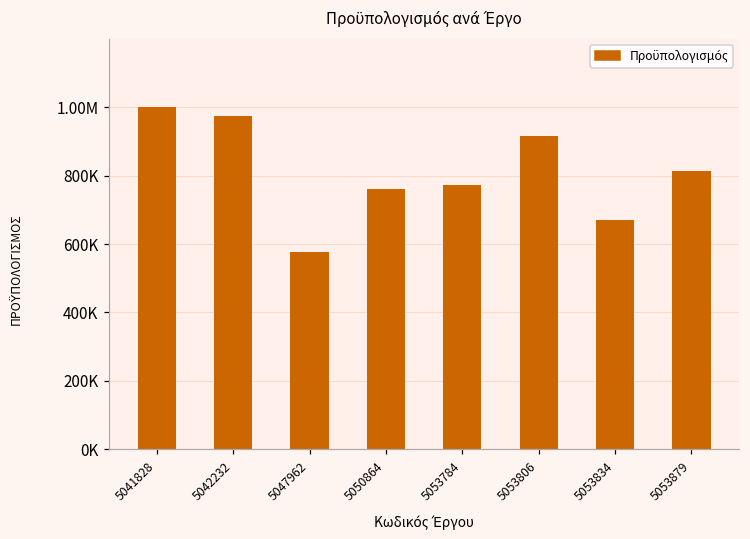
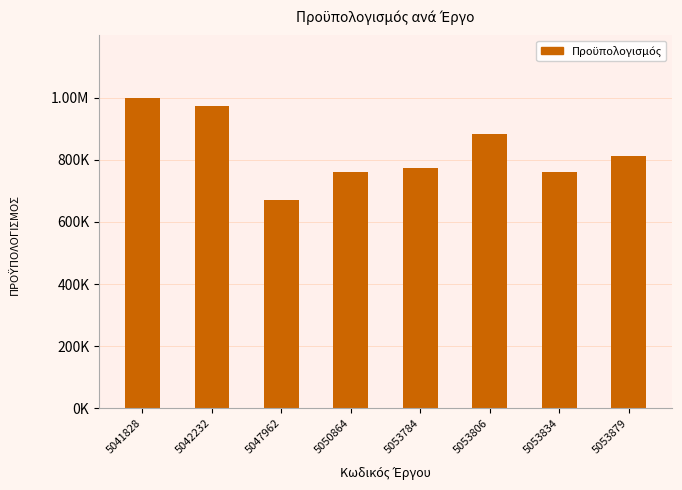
  {
    "5041828": 1000000,
    "5042232": 970000,
-   "5047962": 580000,
+   "5047962": 670000,
    "5050864": 760000,
    "5053784": 770000,
-   "5053806": 920000,
-   "5053834": 670000,
+   "5053806": 880000,
+   "5053834": 760000,
    "5053879": 810000
  }
